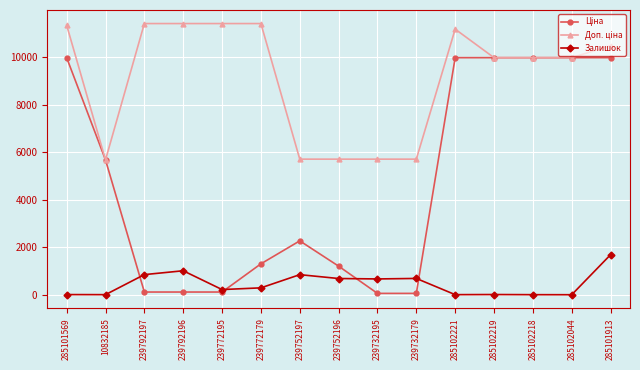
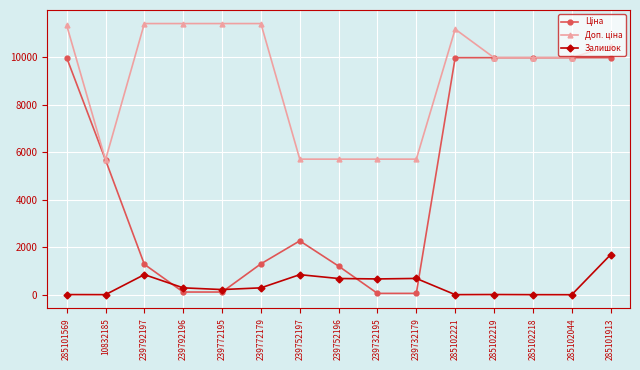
  {
    "Ціна": {
      "285101569": 10000,
-     "239792197": 100,
+     "239792197": 1300,
      "239792196": 100,
      "239772179": 1300,
      "239752197": 2300,
      "239752196": 1200,
      "239732195": 100,
      "239732179": 100,
      "285102221": 10000,
      "285101913": 10000
    },
    "Доп. ціна": {
      "285101569": 11300,
      "239792197": 11400,
      "239792196": 11400,
      "239772195": 11400,
      "239772179": 11400,
      "239752197": 5700,
      "239752196": 5700,
      "239732195": 5700,
      "239732179": 5700,
      "285102221": 11200
    },
    "Залишок": {
      "285101569": 0,
      "10832185": 0,
      "239792197": 800,
-     "239792196": 1000,
+     "239792196": 300,
      "239772179": 300,
      "239752197": 800,
      "239752196": 700,
      "239732195": 700,
      "239732179": 700,
      "285102221": 0,
      "285102219": 0,
      "285102218": 0,
      "285102044": 0,
      "285101913": 1700
    }
  }
